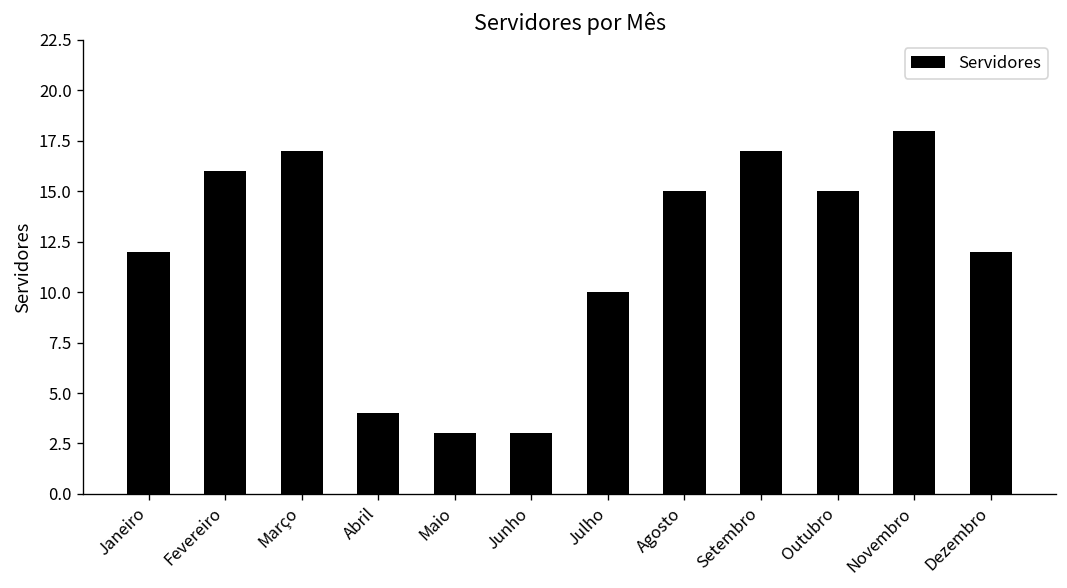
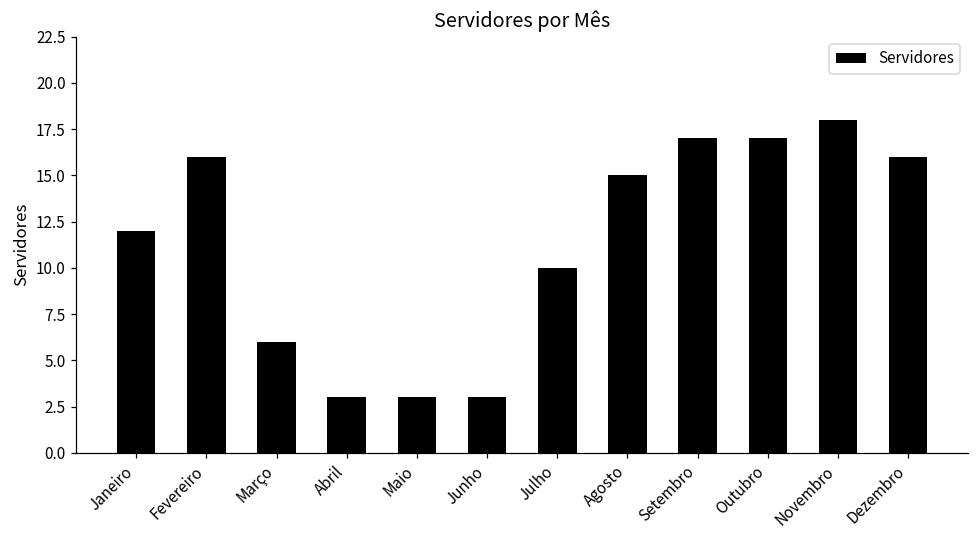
  {
    "Janeiro": 12,
    "Fevereiro": 16,
-   "Março": 17,
-   "Abril": 4,
+   "Março": 6,
+   "Abril": 3,
    "Maio": 3,
    "Junho": 3,
    "Julho": 10,
    "Agosto": 15,
    "Setembro": 17,
-   "Outubro": 15,
+   "Outubro": 17,
    "Novembro": 18,
-   "Dezembro": 12
+   "Dezembro": 16
  }
